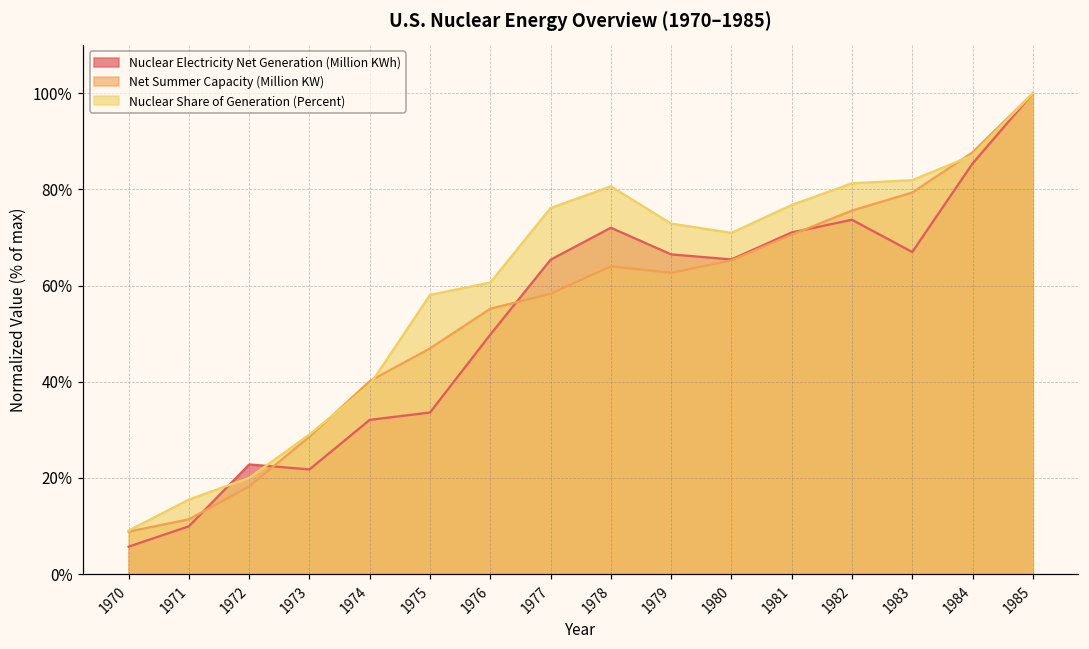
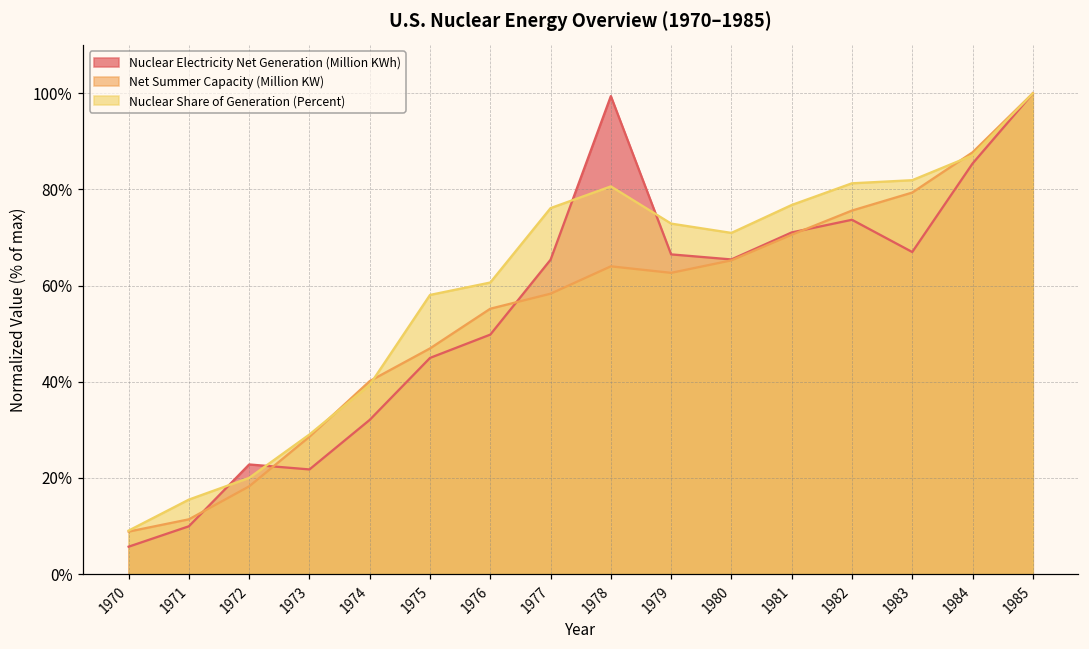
  {
    "Nuclear Electricity Net Generation (Million KWh)": {
      "1970": "6%",
      "1971": "10%",
      "1972": "23%",
      "1973": "22%",
      "1974": "32%",
-     "1975": "34%",
+     "1975": "45%",
      "1976": "50%",
      "1977": "65%",
-     "1978": "72%",
+     "1978": "99%",
      "1979": "67%",
      "1982": "74%",
      "1983": "67%",
      "1984": "85%"
    }
  }
